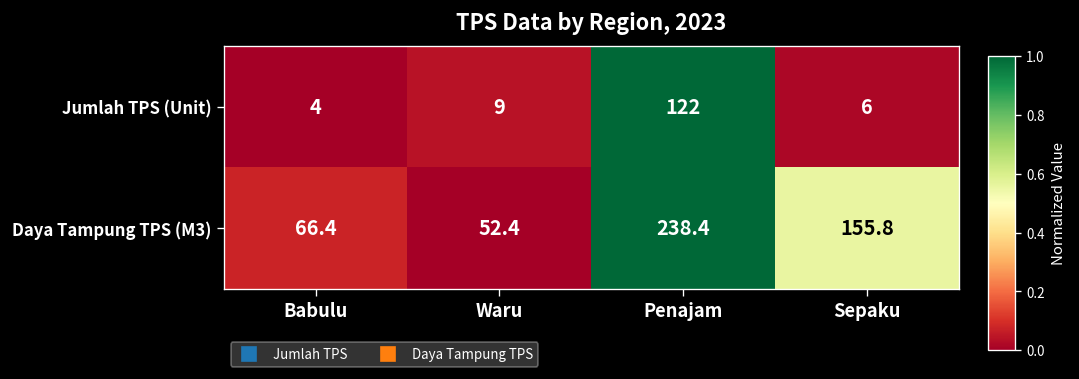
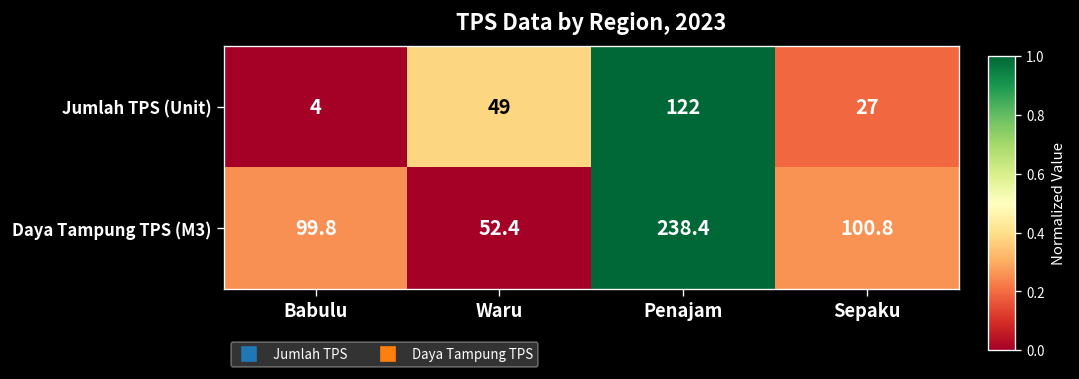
  {
    "Jumlah TPS (Unit)": {
      "Babulu": 4,
-     "Waru": 9,
+     "Waru": 49,
      "Penajam": 122,
-     "Sepaku": 6
+     "Sepaku": 27
    },
    "Daya Tampung TPS (M3)": {
-     "Babulu": 66.4,
+     "Babulu": 99.8,
      "Waru": 52.4,
      "Penajam": 238.4,
-     "Sepaku": 155.8
+     "Sepaku": 100.8
    }
  }
